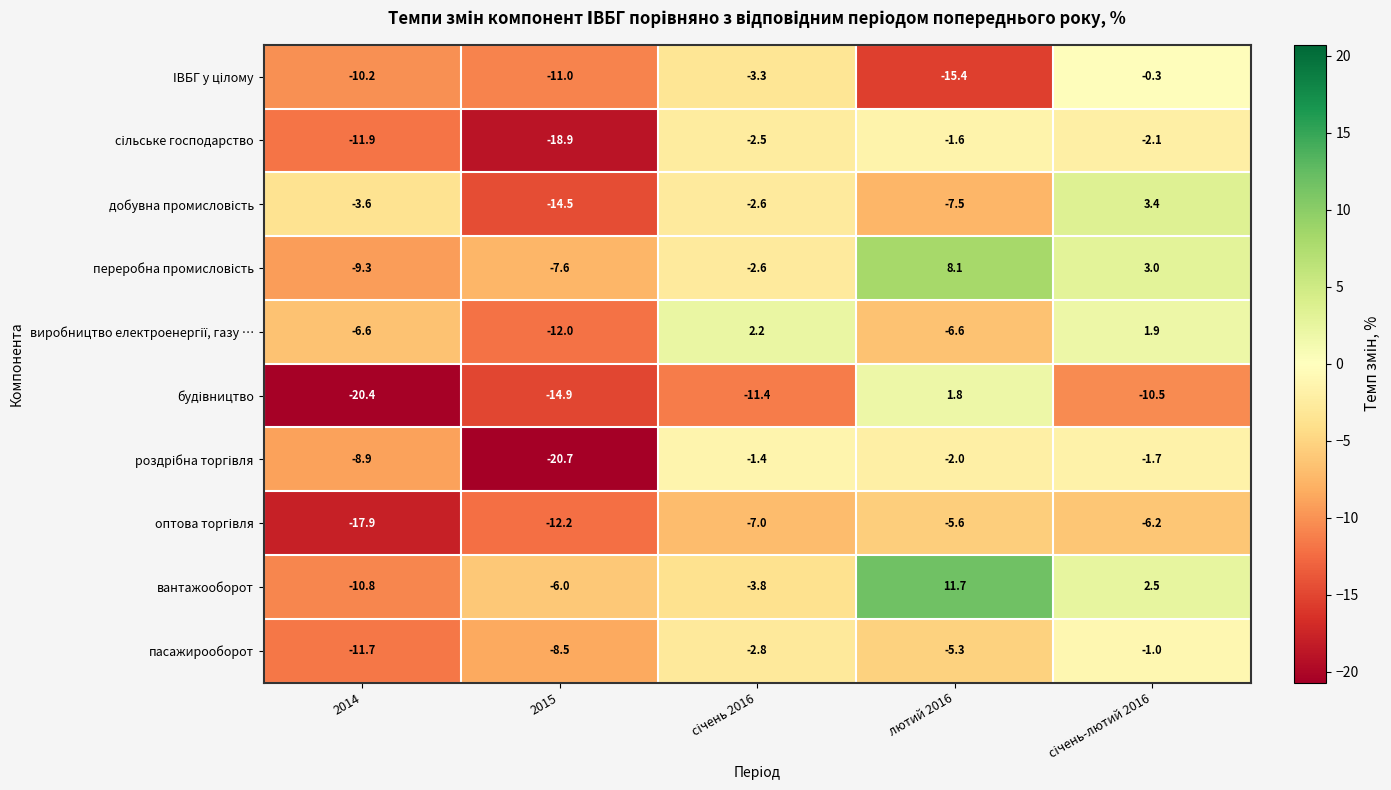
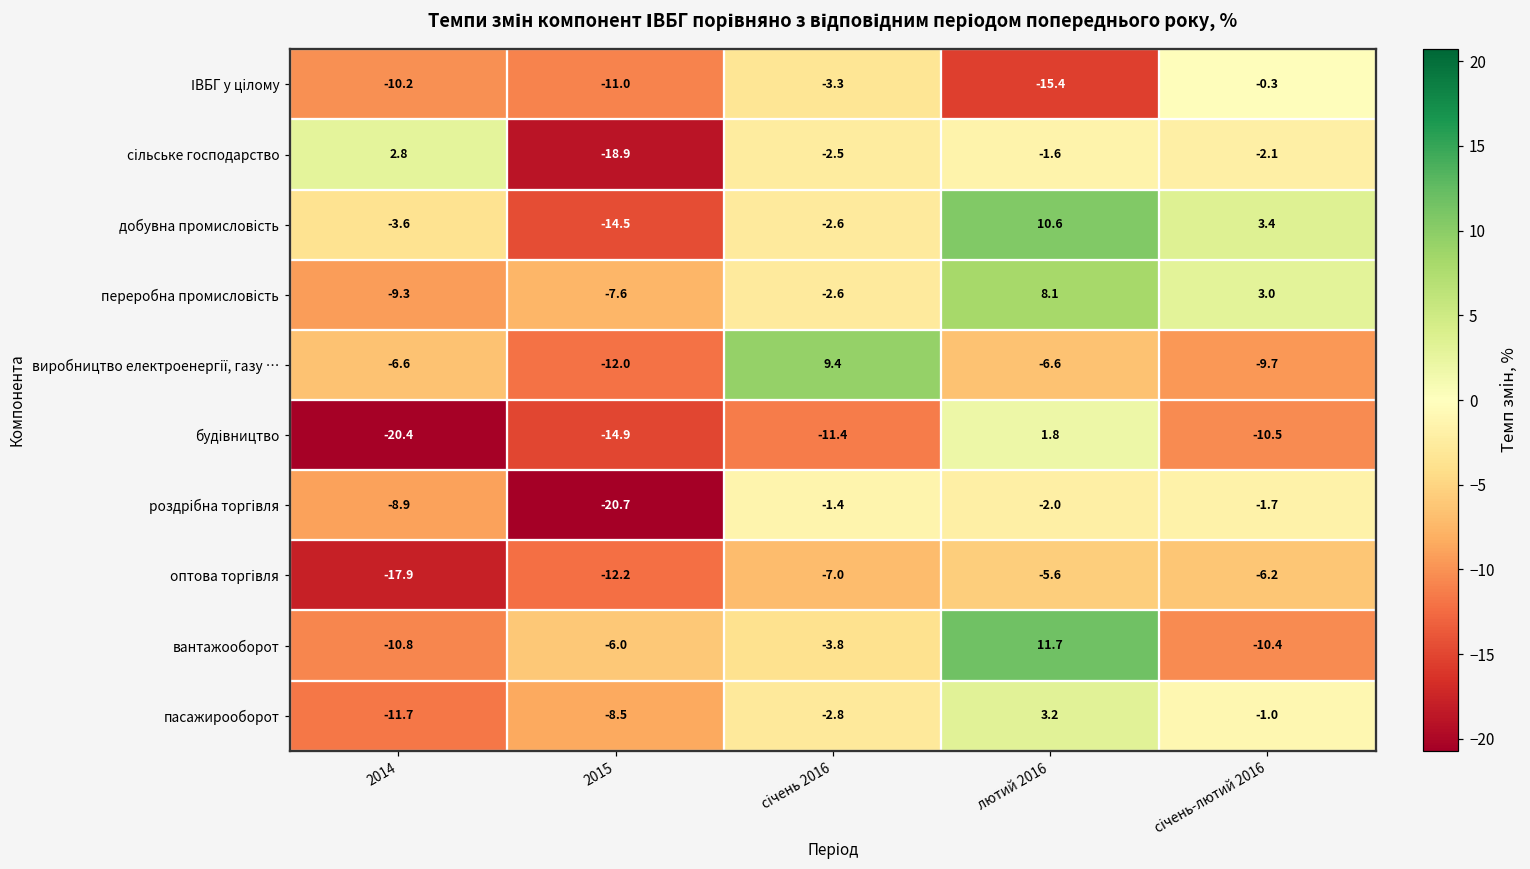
  {
    "ІВБГ у цілому": {
      "2014": -10.2,
      "2015": -11.0,
      "січень 2016": -3.3,
      "лютий 2016": -15.4,
      "січень-лютий 2016": -0.3
    },
    "сільське господарство": {
-     "2014": -11.9,
+     "2014": 2.8,
      "2015": -18.9,
      "січень 2016": -2.5,
      "лютий 2016": -1.6,
      "січень-лютий 2016": -2.1
    },
    "добувна промисловість": {
      "2014": -3.6,
      "2015": -14.5,
      "січень 2016": -2.6,
-     "лютий 2016": -7.5,
+     "лютий 2016": 10.6,
      "січень-лютий 2016": 3.4
    },
    "переробна промисловість": {
      "2014": -9.3,
      "2015": -7.6,
      "січень 2016": -2.6,
      "лютий 2016": 8.1,
      "січень-лютий 2016": 3.0
    },
    "виробництво електроенергії, газу …": {
      "2014": -6.6,
      "2015": -12.0,
-     "січень 2016": 2.2,
+     "січень 2016": 9.4,
      "лютий 2016": -6.6,
-     "січень-лютий 2016": 1.9
+     "січень-лютий 2016": -9.7
    },
    "будівництво": {
      "2014": -20.4,
      "2015": -14.9,
      "січень 2016": -11.4,
      "лютий 2016": 1.8,
      "січень-лютий 2016": -10.5
    },
    "роздрібна торгівля": {
      "2014": -8.9,
      "2015": -20.7,
      "січень 2016": -1.4,
      "лютий 2016": -2.0,
      "січень-лютий 2016": -1.7
    },
    "оптова торгівля": {
      "2014": -17.9,
      "2015": -12.2,
      "січень 2016": -7.0,
      "лютий 2016": -5.6,
      "січень-лютий 2016": -6.2
    },
    "вантажооборот": {
      "2014": -10.8,
      "2015": -6.0,
      "січень 2016": -3.8,
      "лютий 2016": 11.7,
-     "січень-лютий 2016": 2.5
+     "січень-лютий 2016": -10.4
    },
    "пасажирооборот": {
      "2014": -11.7,
      "2015": -8.5,
      "січень 2016": -2.8,
-     "лютий 2016": -5.3,
+     "лютий 2016": 3.2,
      "січень-лютий 2016": -1.0
    }
  }
